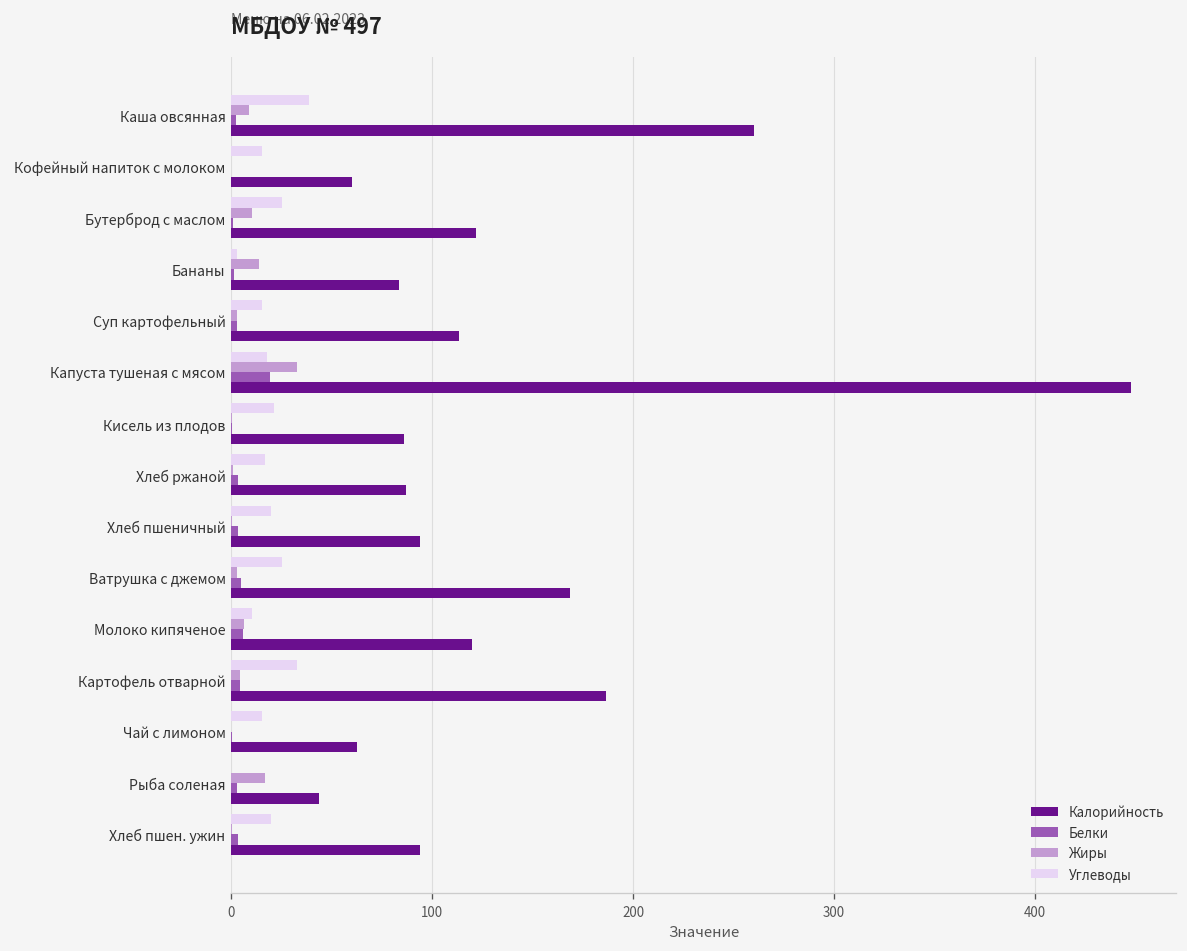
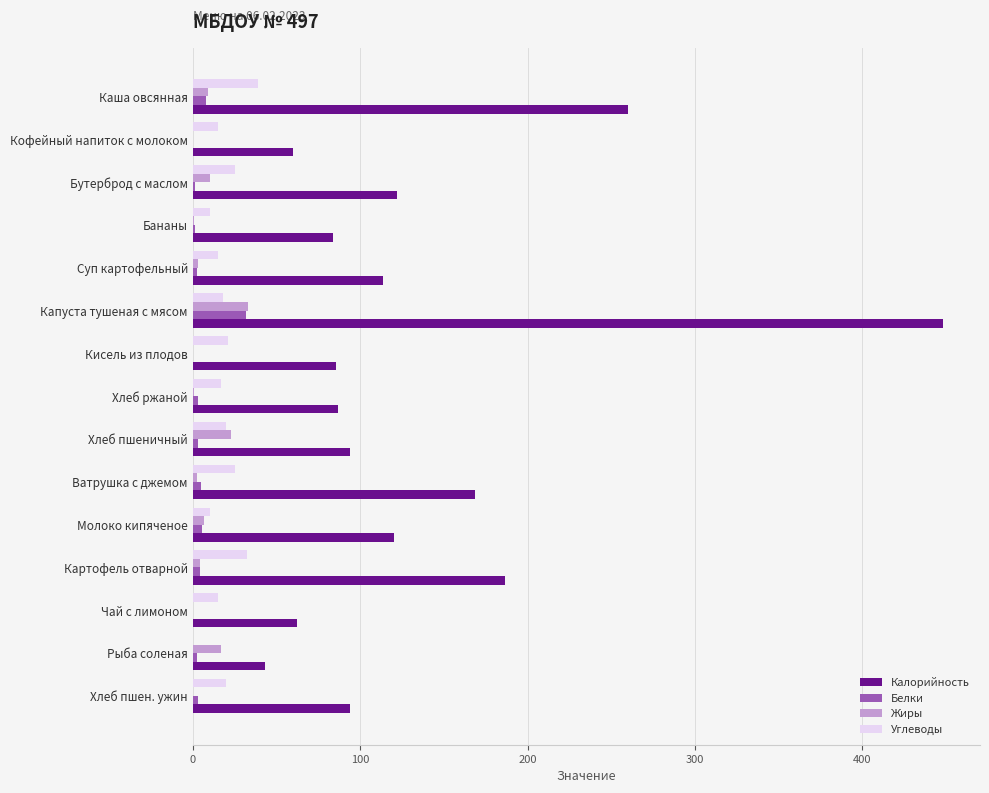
  {
    "Калорийность": {
      "Каша овсянная": 260,
      "Кофейный напиток с молоком": 60,
      "Бутерброд с маслом": 122,
      "Бананы": 84,
      "Суп картофельный": 114,
      "Капуста тушеная с мясом": 448,
      "Кисель из плодов": 86,
      "Хлеб ржаной": 87,
      "Хлеб пшеничный": 94,
      "Ватрушка с джемом": 169,
      "Молоко кипяченое": 120,
      "Картофель отварной": 187,
      "Чай с лимоном": 63,
      "Рыба соленая": 43,
      "Хлеб пшен. ужин": 94
    },
    "Белки": {
-     "Каша овсянная": 2,
+     "Каша овсянная": 8,
      "Кофейный напиток с молоком": 0,
      "Бананы": 2,
      "Суп картофельный": 3,
-     "Капуста тушеная с мясом": 19,
+     "Капуста тушеная с мясом": 32,
      "Хлеб ржаной": 3,
      "Хлеб пшеничный": 3,
      "Ватрушка с джемом": 5,
      "Молоко кипяченое": 6,
      "Картофель отварной": 4,
      "Рыба соленая": 3,
      "Хлеб пшен. ужин": 3
    },
    "Жиры": {
      "Каша овсянная": 9,
      "Кофейный напиток с молоком": 0,
      "Бутерброд с маслом": 10,
-     "Бананы": 14,
+     "Бананы": 1,
      "Суп картофельный": 3,
      "Капуста тушеная с мясом": 33,
-     "Хлеб пшеничный": 0,
+     "Хлеб пшеничный": 23,
      "Ватрушка с джемом": 3,
      "Молоко кипяченое": 6,
      "Картофель отварной": 4,
      "Рыба соленая": 17
    },
    "Углеводы": {
      "Каша овсянная": 39,
      "Кофейный напиток с молоком": 15,
      "Бутерброд с маслом": 25,
-     "Бананы": 3,
+     "Бананы": 10,
      "Суп картофельный": 15,
      "Капуста тушеная с мясом": 18,
      "Кисель из плодов": 21,
      "Хлеб ржаной": 17,
      "Хлеб пшеничный": 20,
      "Ватрушка с джемом": 25,
      "Молоко кипяченое": 10,
      "Картофель отварной": 33,
      "Чай с лимоном": 15,
      "Рыба соленая": 0,
      "Хлеб пшен. ужин": 20
    }
  }
